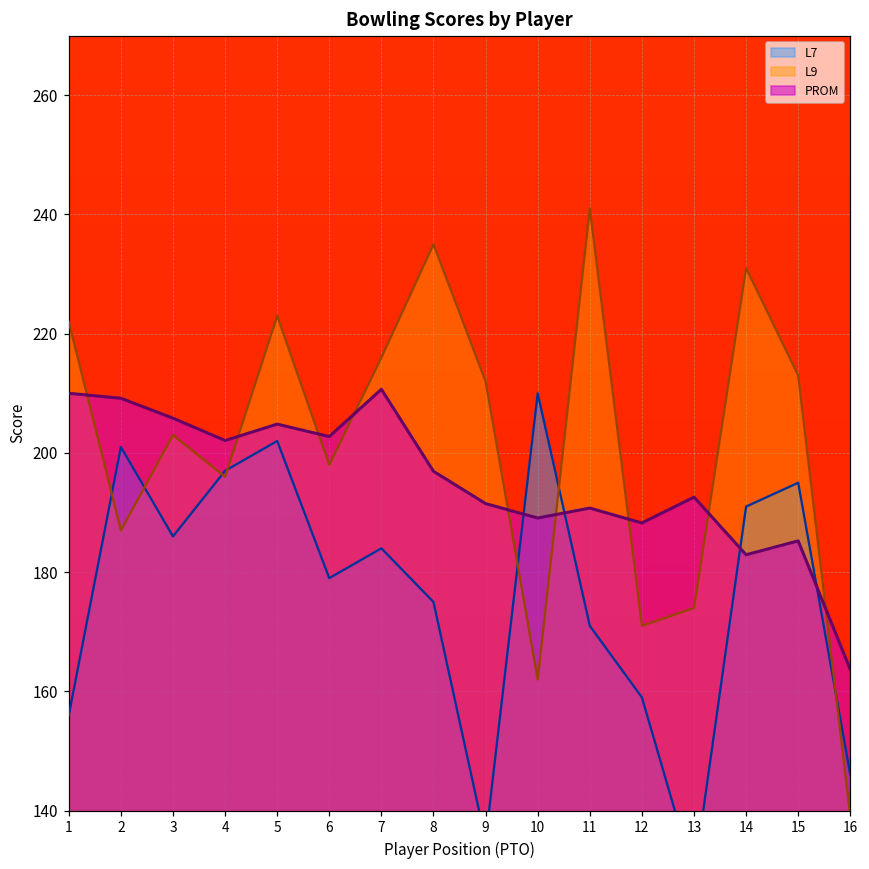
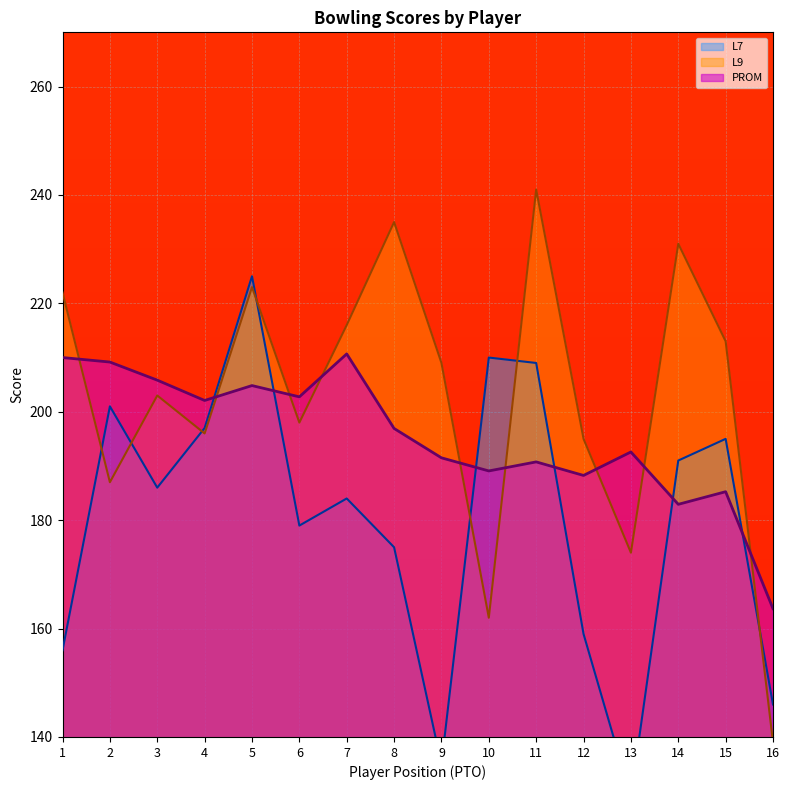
  {
    "L7": {
      "1": 156,
      "2": 201,
      "3": 186,
      "4": 197,
-     "5": 202,
+     "5": 225,
      "6": 179,
      "7": 184,
      "8": 175,
      "10": 210,
-     "11": 171,
+     "11": 209,
      "12": 159,
      "14": 191,
      "15": 195,
      "16": 146
    },
    "L9": {
      "1": 222,
      "2": 187,
      "3": 203,
      "4": 196,
      "5": 223,
      "6": 198,
      "7": 216,
      "8": 235,
-     "9": 212,
+     "9": 209,
      "10": 162,
      "11": 241,
-     "12": 171,
+     "12": 195,
      "13": 174,
      "14": 231,
      "15": 213
    },
    "PROM": {
      "1": 210,
      "2": 209,
      "3": 206,
      "4": 202,
      "5": 205,
      "6": 203,
      "7": 211,
      "8": 197,
      "9": 192,
      "10": 189,
      "11": 191,
      "12": 188,
      "13": 193,
      "14": 183,
      "15": 185,
      "16": 164
    }
  }
